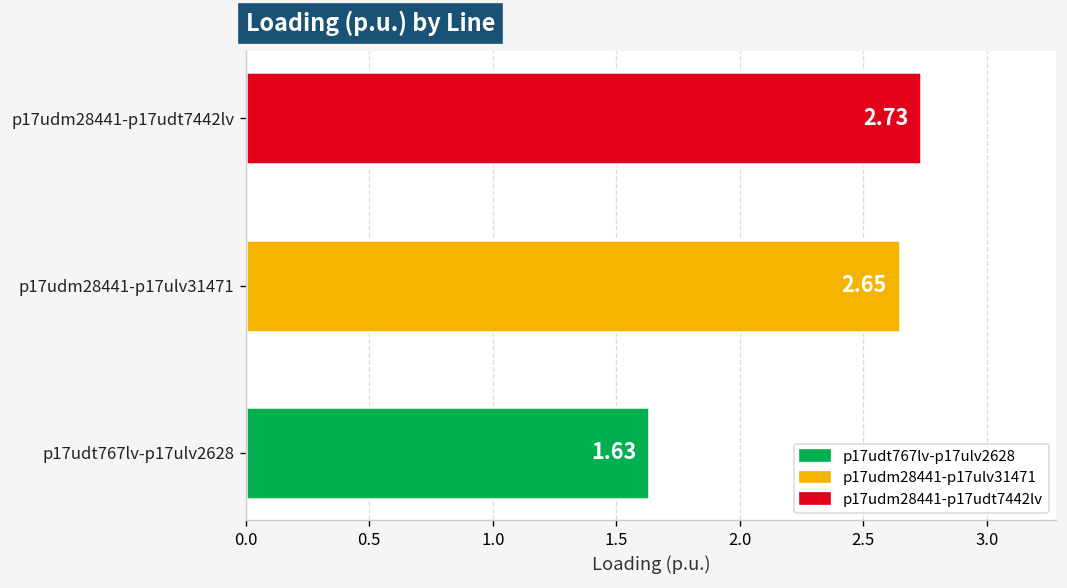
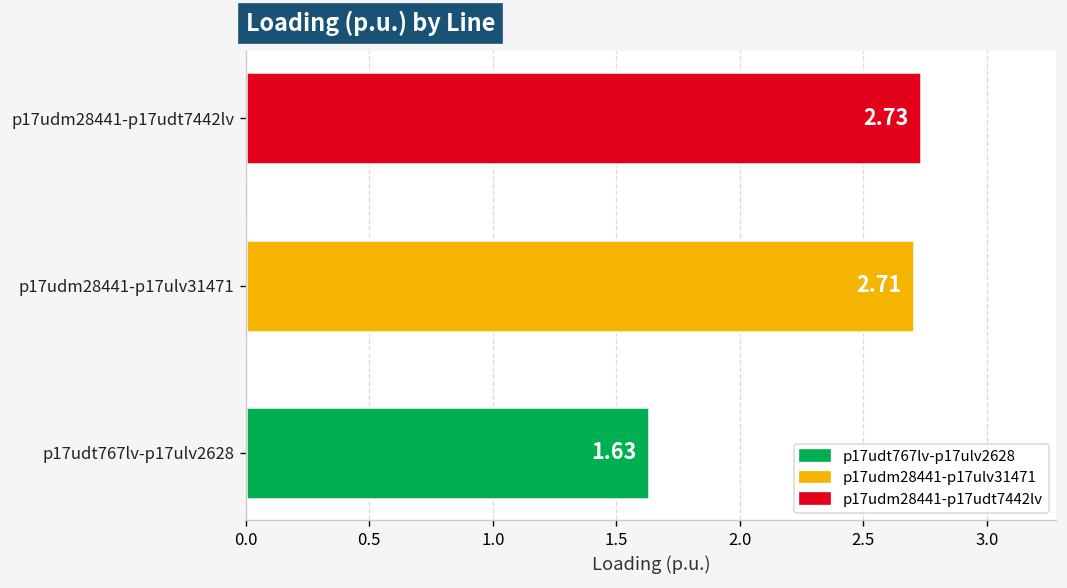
  {
    "p17udm28441-p17udt7442lv": 2.73,
-   "p17udm28441-p17ulv31471": 2.65,
+   "p17udm28441-p17ulv31471": 2.71,
    "p17udt767lv-p17ulv2628": 1.63
  }
